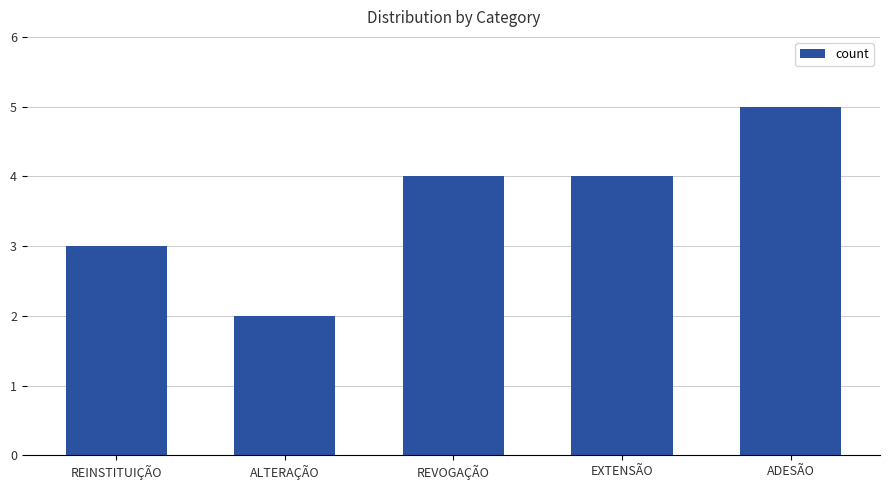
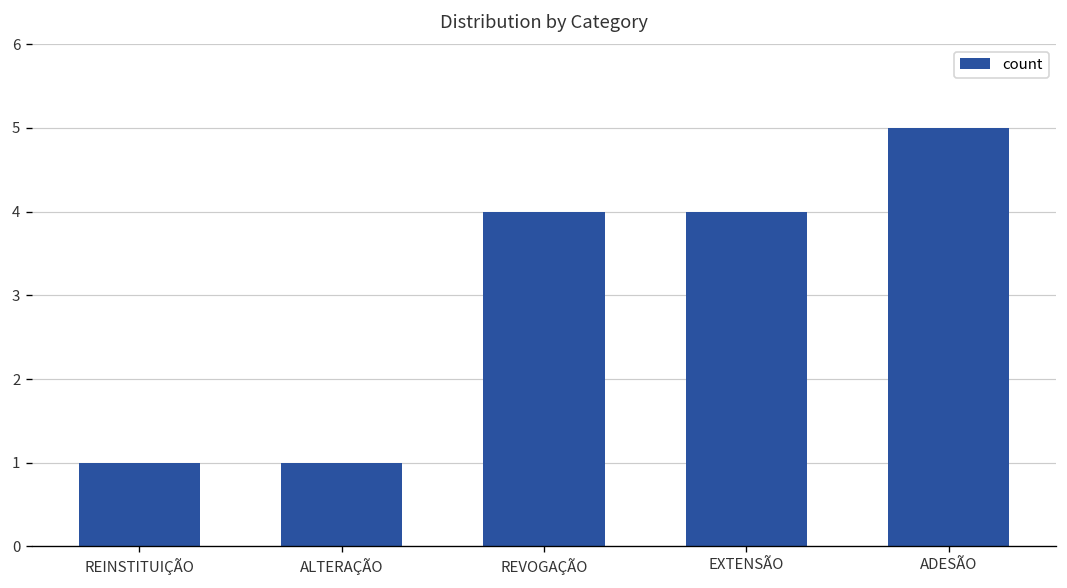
  {
-   "REINSTITUIÇÃO": 3,
-   "ALTERAÇÃO": 2,
+   "REINSTITUIÇÃO": 1,
+   "ALTERAÇÃO": 1,
    "REVOGAÇÃO": 4,
    "EXTENSÃO": 4,
    "ADESÃO": 5
  }
